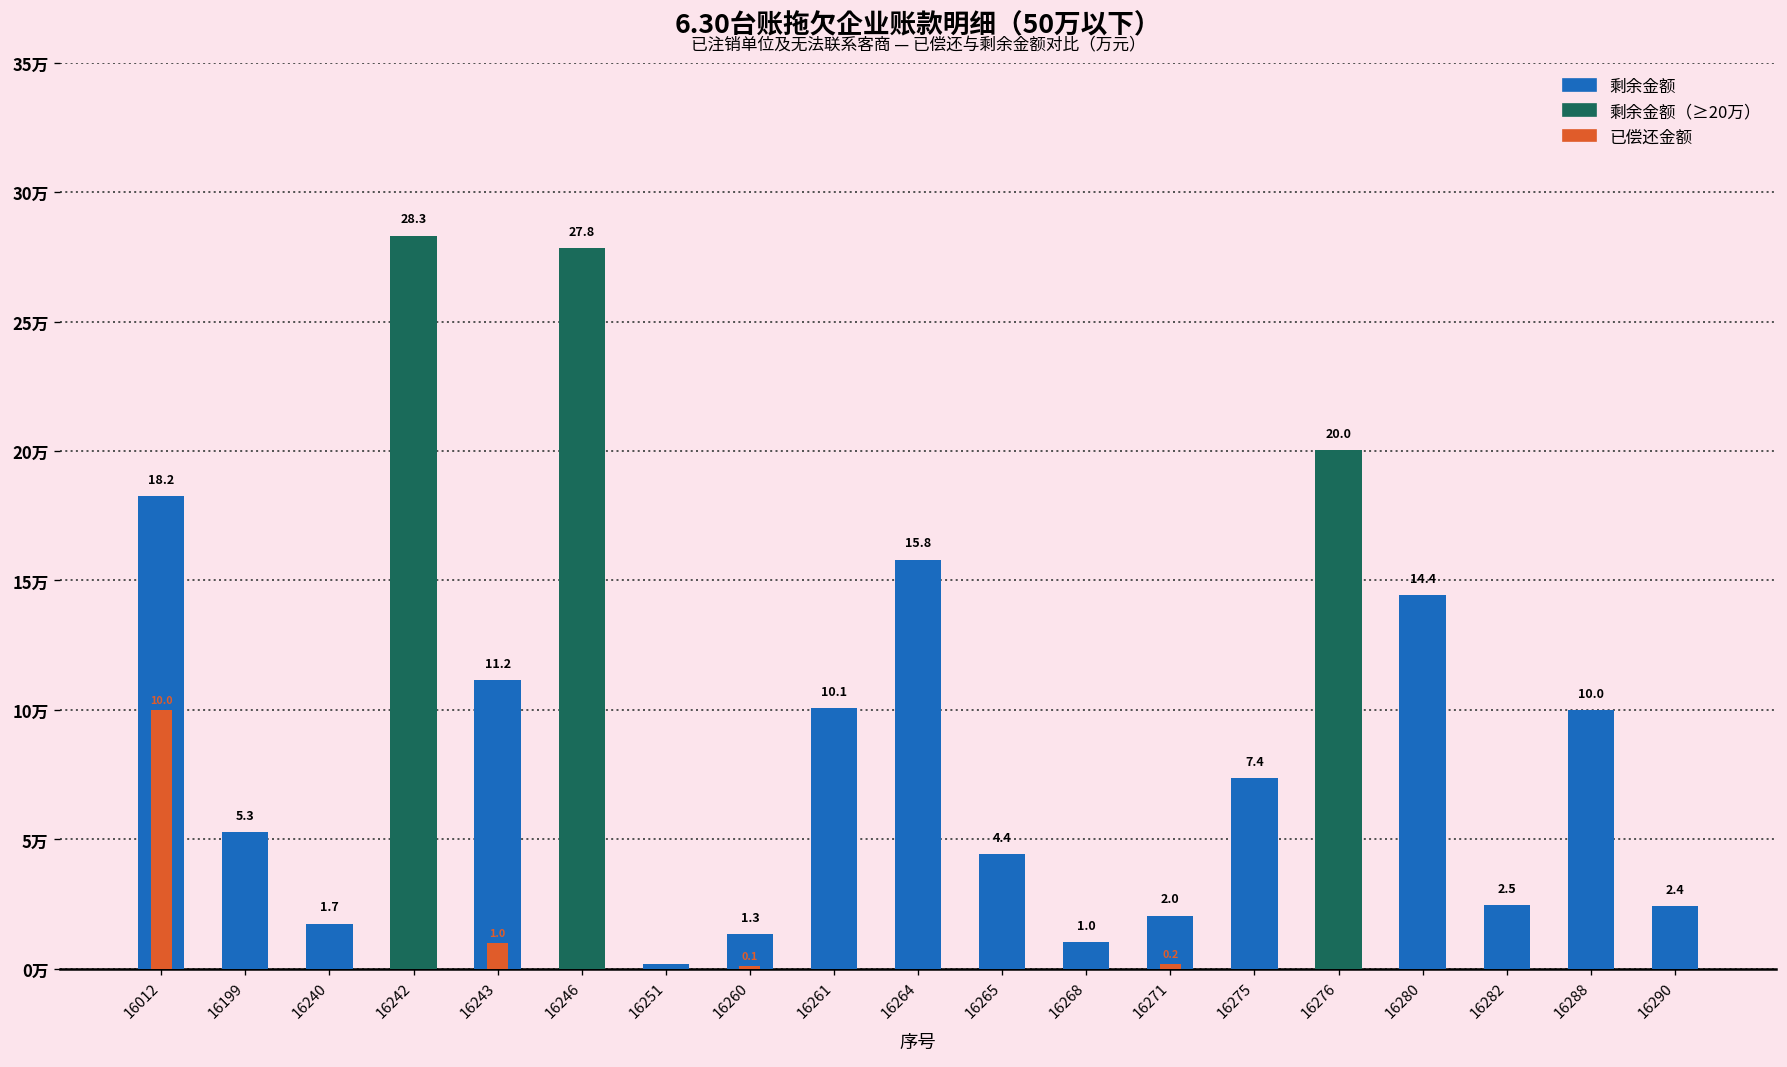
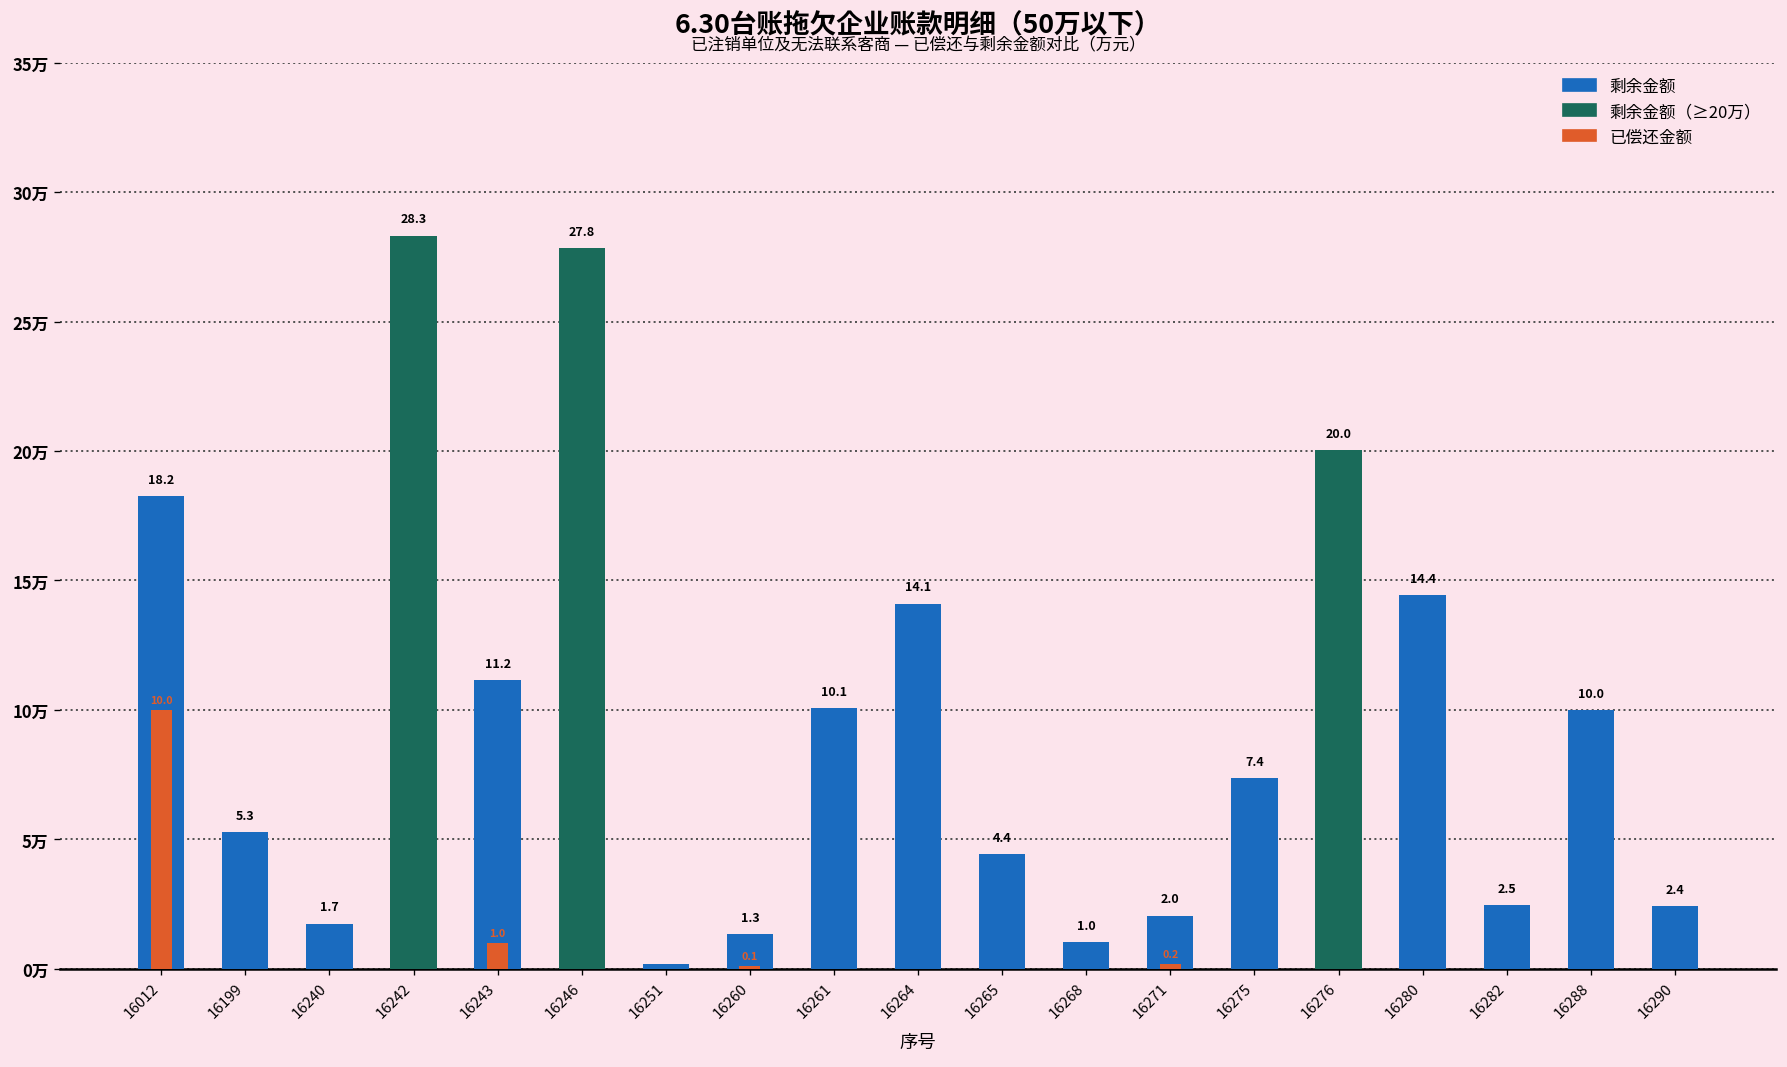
  {
    "剩余金额": {
      "16012": "18.2",
      "16199": "5.3",
      "16240": "1.7",
      "16242": "28.3",
      "16243": "11.2",
      "16246": "27.8",
      "16260": "1.3",
      "16261": "10.1",
-     "16264": "15.8",
+     "16264": "14.1",
      "16265": "4.4",
      "16268": "1.0",
      "16271": "2.0",
      "16275": "7.4",
      "16276": "20.0",
      "16280": "14.4",
      "16282": "2.5",
      "16288": "10.0",
      "16290": "2.4"
    },
    "已偿还金额": {
      "16199": "0.0万",
      "16240": "0.0万",
      "16242": "0.0万",
      "16246": "0.0万",
      "16251": "0.0万",
      "16261": "0.0万",
      "16264": "0.0万",
      "16265": "0.0万",
      "16268": "0.0万",
      "16275": "0.0万",
      "16276": "0.0万",
      "16280": "0.0万",
      "16282": "0.0万",
      "16288": "0.0万",
      "16290": "0.0万"
    }
  }
